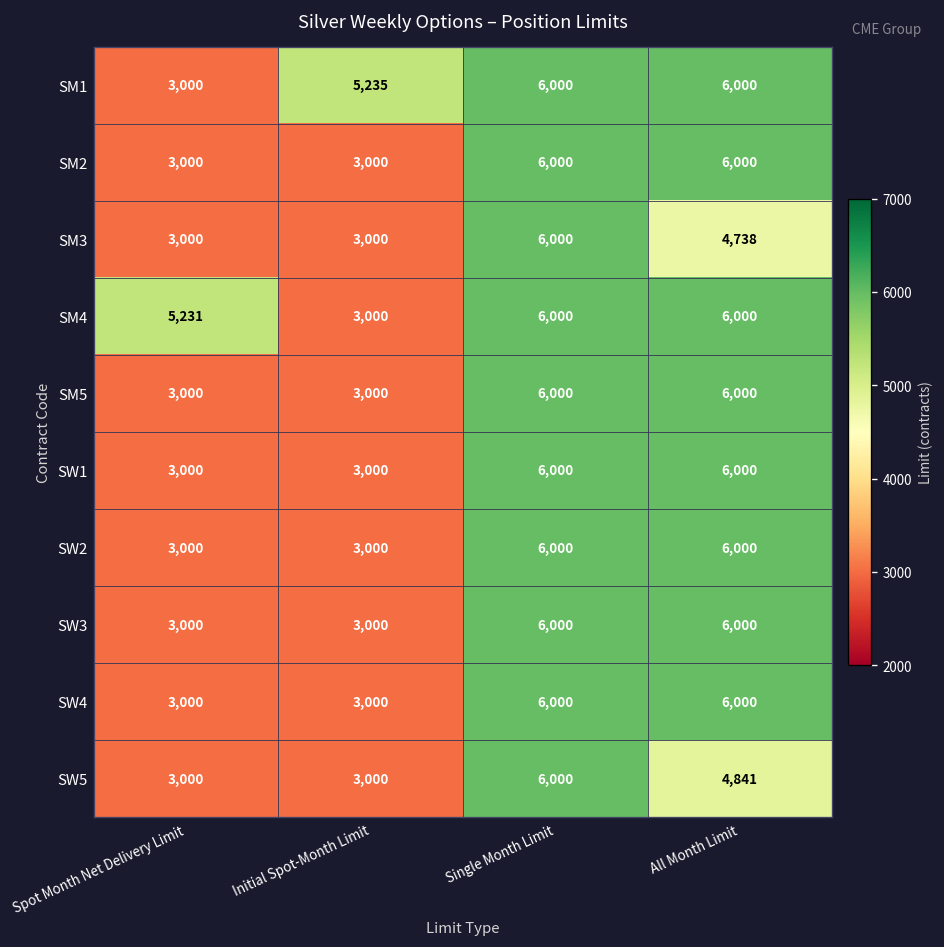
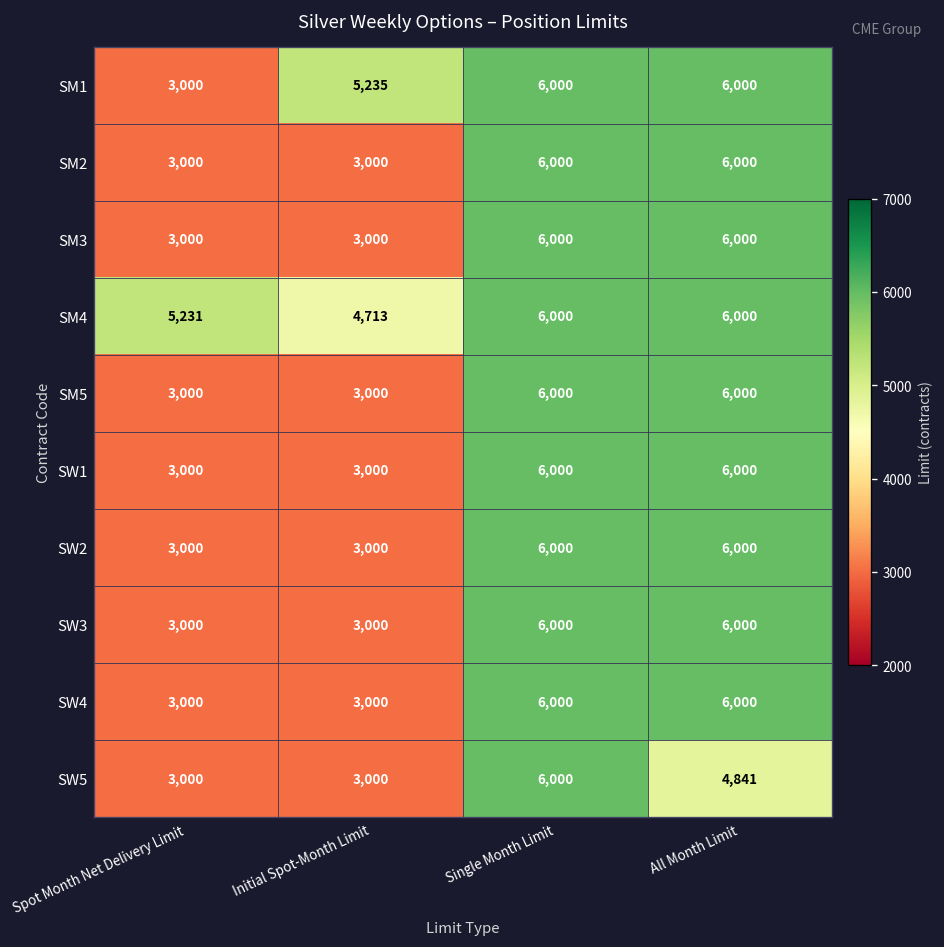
  {
    "SM1": {
      "Spot Month Net Delivery Limit": "3,000",
      "Initial Spot-Month Limit": "5,235",
      "Single Month Limit": "6,000",
      "All Month Limit": "6,000"
    },
    "SM2": {
      "Spot Month Net Delivery Limit": "3,000",
      "Initial Spot-Month Limit": "3,000",
      "Single Month Limit": "6,000",
      "All Month Limit": "6,000"
    },
    "SM3": {
      "Spot Month Net Delivery Limit": "3,000",
      "Initial Spot-Month Limit": "3,000",
      "Single Month Limit": "6,000",
-     "All Month Limit": "4,738"
+     "All Month Limit": "6,000"
    },
    "SM4": {
      "Spot Month Net Delivery Limit": "5,231",
-     "Initial Spot-Month Limit": "3,000",
+     "Initial Spot-Month Limit": "4,713",
      "Single Month Limit": "6,000",
      "All Month Limit": "6,000"
    },
    "SM5": {
      "Spot Month Net Delivery Limit": "3,000",
      "Initial Spot-Month Limit": "3,000",
      "Single Month Limit": "6,000",
      "All Month Limit": "6,000"
    },
    "SW1": {
      "Spot Month Net Delivery Limit": "3,000",
      "Initial Spot-Month Limit": "3,000",
      "Single Month Limit": "6,000",
      "All Month Limit": "6,000"
    },
    "SW2": {
      "Spot Month Net Delivery Limit": "3,000",
      "Initial Spot-Month Limit": "3,000",
      "Single Month Limit": "6,000",
      "All Month Limit": "6,000"
    },
    "SW3": {
      "Spot Month Net Delivery Limit": "3,000",
      "Initial Spot-Month Limit": "3,000",
      "Single Month Limit": "6,000",
      "All Month Limit": "6,000"
    },
    "SW4": {
      "Spot Month Net Delivery Limit": "3,000",
      "Initial Spot-Month Limit": "3,000",
      "Single Month Limit": "6,000",
      "All Month Limit": "6,000"
    },
    "SW5": {
      "Spot Month Net Delivery Limit": "3,000",
      "Initial Spot-Month Limit": "3,000",
      "Single Month Limit": "6,000",
      "All Month Limit": "4,841"
    }
  }
